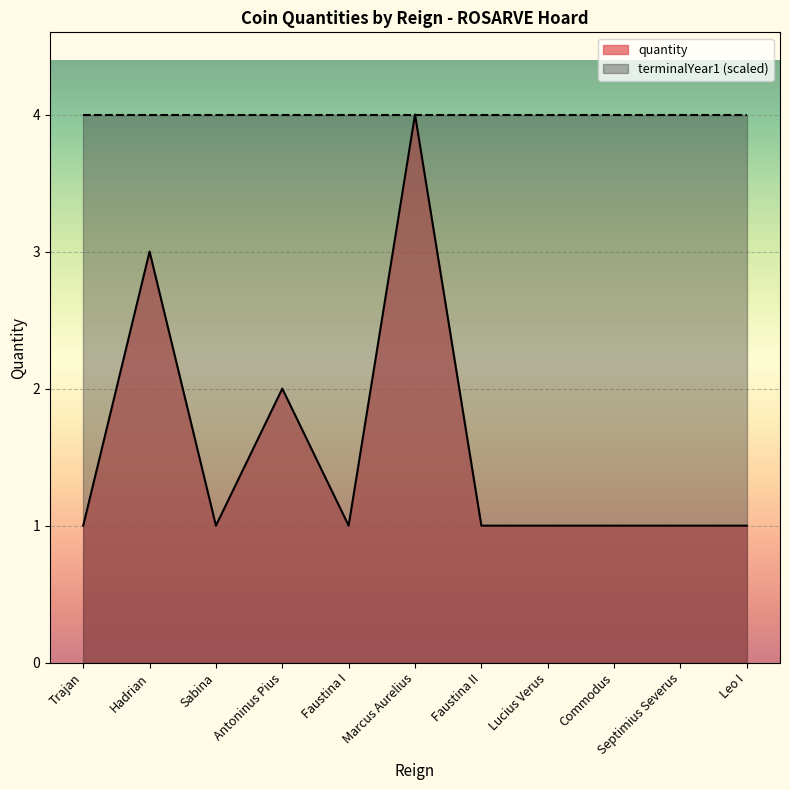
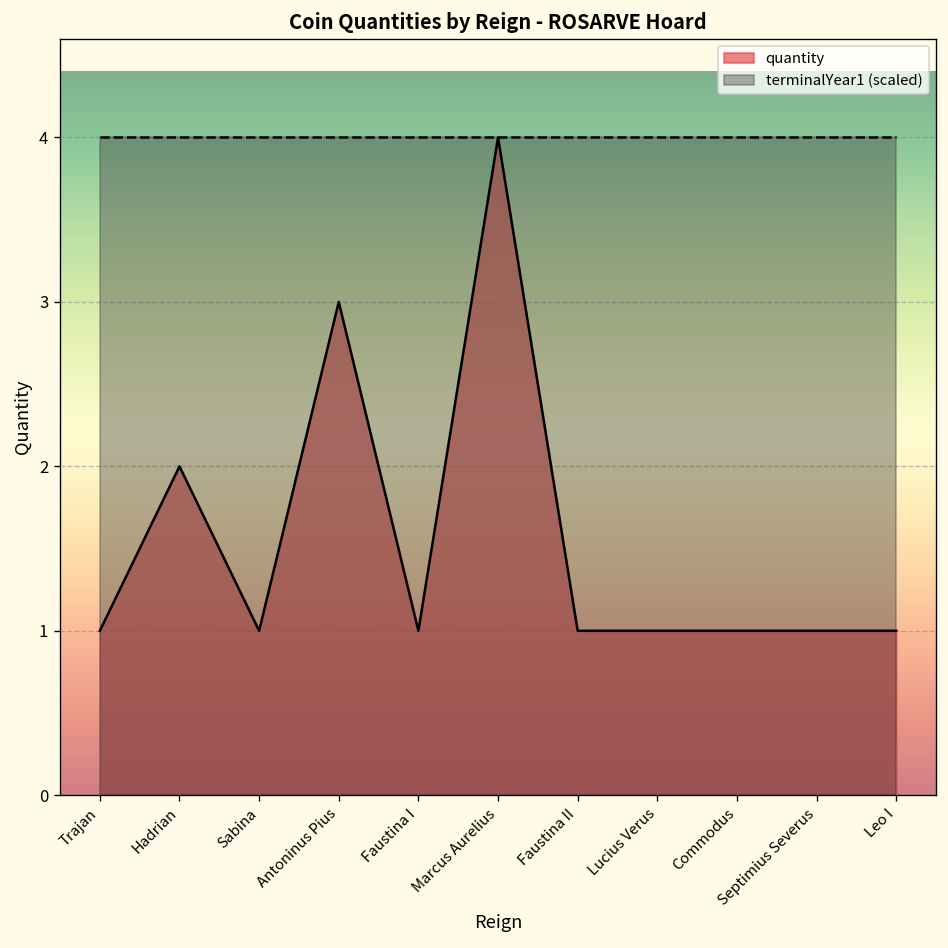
  {
    "quantity": {
      "Trajan": 1,
-     "Hadrian": 3,
+     "Hadrian": 2,
      "Sabina": 1,
-     "Antoninus Pius": 2,
+     "Antoninus Pius": 3,
      "Faustina I": 1,
      "Faustina II": 1,
      "Lucius Verus": 1,
      "Commodus": 1,
      "Septimius Severus": 1,
      "Leo I": 1
    },
    "terminalYear1 (scaled)": {
      "Trajan": 4,
      "Hadrian": 4,
      "Sabina": 4,
      "Antoninus Pius": 4,
      "Faustina I": 4,
      "Faustina II": 4,
      "Lucius Verus": 4,
      "Commodus": 4,
      "Septimius Severus": 4,
      "Leo I": 4
    }
  }
